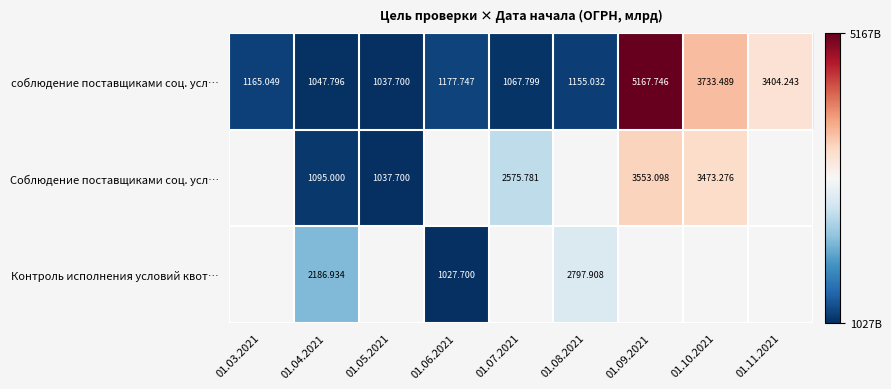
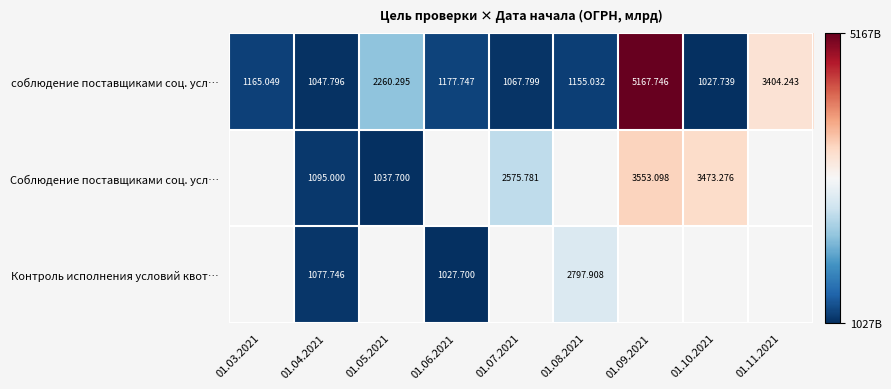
  {
    "соблюдение поставщиками соц. усл…": {
      "01.03.2021": 1165.049,
      "01.04.2021": 1047.796,
-     "01.05.2021": 1037.700,
+     "01.05.2021": 2260.295,
      "01.06.2021": 1177.747,
      "01.07.2021": 1067.799,
      "01.08.2021": 1155.032,
      "01.09.2021": 5167.746,
-     "01.10.2021": 3733.489,
+     "01.10.2021": 1027.739,
      "01.11.2021": 3404.243
    },
    "Соблюдение поставщиками соц. усл…": {
      "01.04.2021": 1095.000,
      "01.05.2021": 1037.700,
      "01.07.2021": 2575.781,
      "01.09.2021": 3553.098,
      "01.10.2021": 3473.276
    },
    "Контроль исполнения условий квот…": {
-     "01.04.2021": 2186.934,
+     "01.04.2021": 1077.746,
      "01.06.2021": 1027.700,
      "01.08.2021": 2797.908
    }
  }
